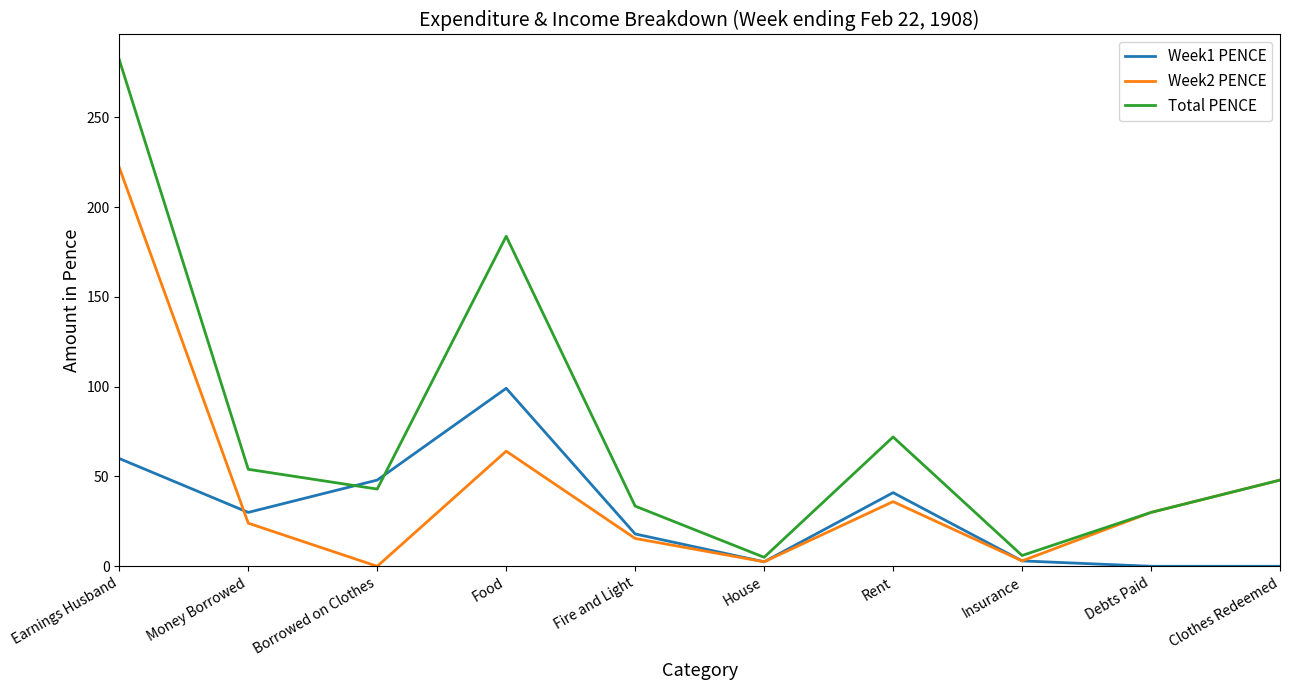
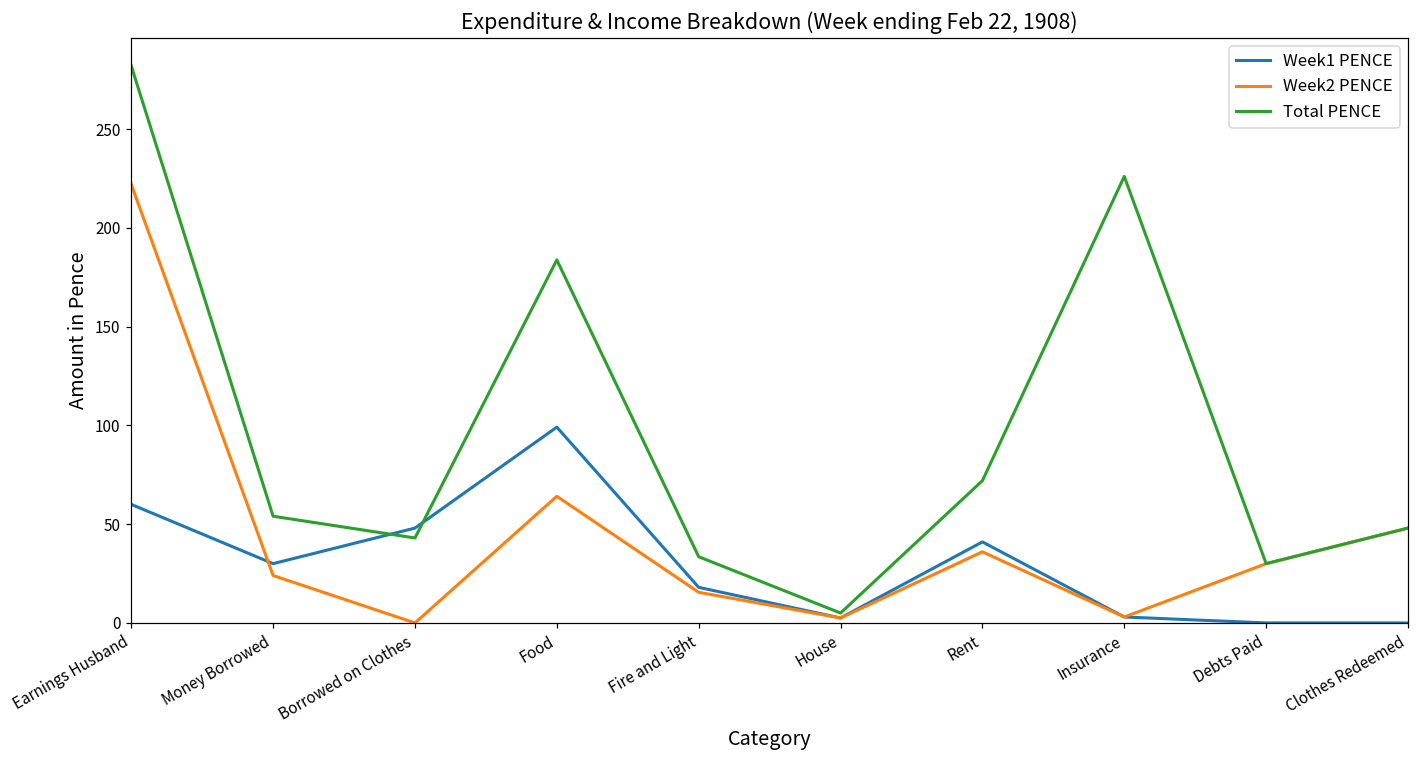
  {
    "Week1 PENCE": {
      "Earnings Husband": 60,
      "Money Borrowed": 30,
      "Borrowed on Clothes": 48,
      "Food": 99,
      "Fire and Light": 18,
      "Rent": 41,
      "Debts Paid": 0,
      "Clothes Redeemed": 0
    },
    "Week2 PENCE": {
      "Earnings Husband": 222,
      "Money Borrowed": 24,
      "Borrowed on Clothes": 0,
      "Food": 64,
      "Fire and Light": 16,
      "Rent": 36
    },
    "Total PENCE": {
      "Earnings Husband": 282,
      "Money Borrowed": 54,
      "Borrowed on Clothes": 43,
      "Food": 184,
      "Fire and Light": 34,
      "House": 5,
      "Rent": 72,
-     "Insurance": 6
+     "Insurance": 226
    }
  }
